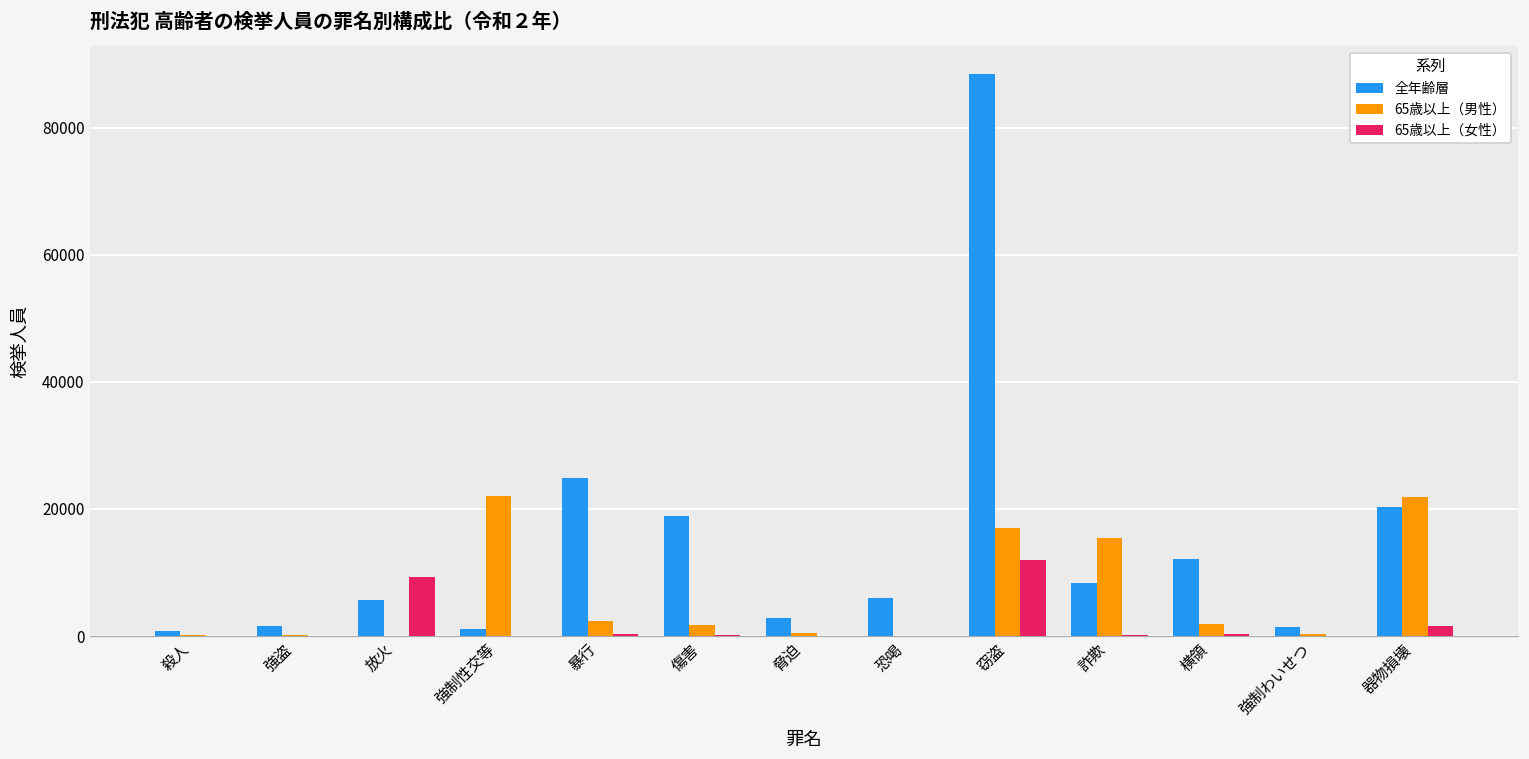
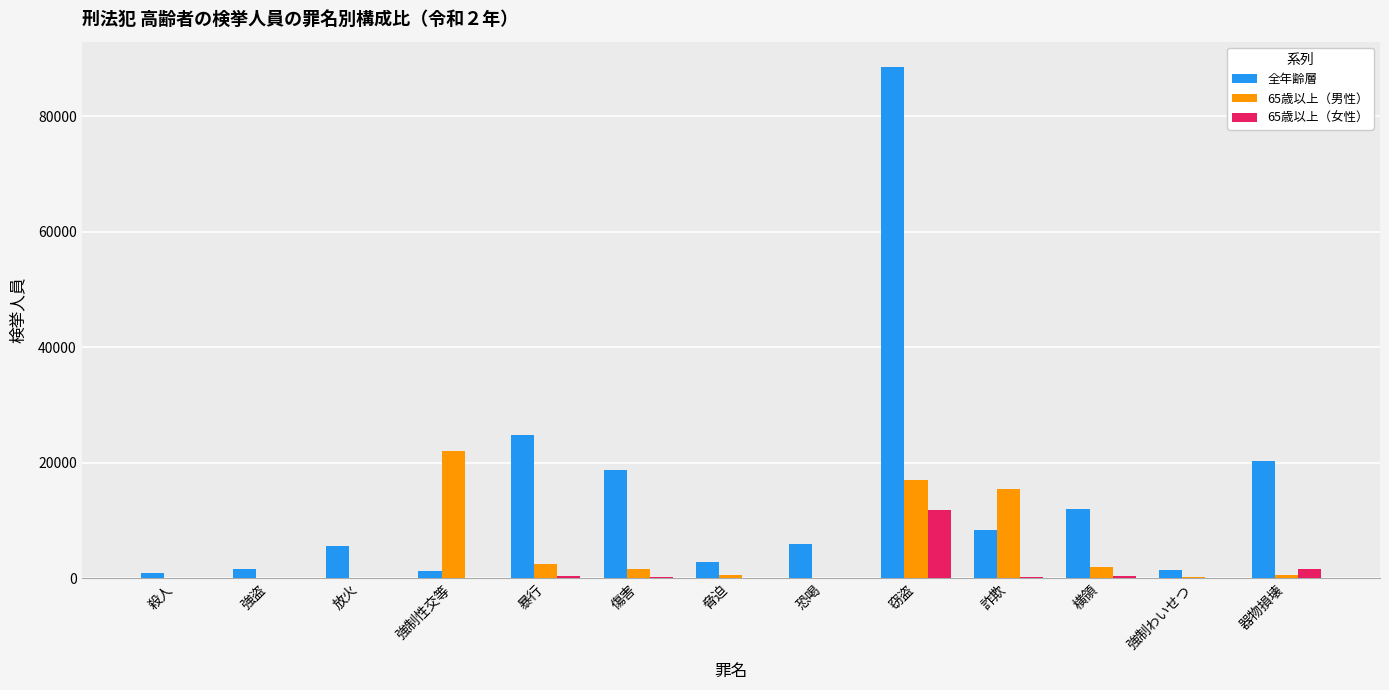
  {
    "全年齢層": {
      "殺人": 1000,
      "強盗": 2000,
      "放火": 6000,
      "強制性交等": 1000,
      "暴行": 25000,
      "傷害": 19000,
      "脅迫": 3000,
      "恐喝": 6000,
      "窃盗": 88000,
      "詐欺": 8000,
      "横領": 12000,
      "強制わいせつ": 1000,
      "器物損壊": 20000
    },
    "65歳以上（男性）": {
      "強制性交等": 22000,
      "暴行": 2000,
      "傷害": 2000,
      "脅迫": 1000,
      "窃盗": 17000,
      "詐欺": 15000,
      "横領": 2000,
-     "器物損壊": 22000
+     "器物損壊": 1000
    },
    "65歳以上（女性）": {
-     "放火": 9000,
+     "放火": 0,
      "強制性交等": 0,
      "窃盗": 12000,
      "強制わいせつ": 0,
      "器物損壊": 2000
    }
  }
